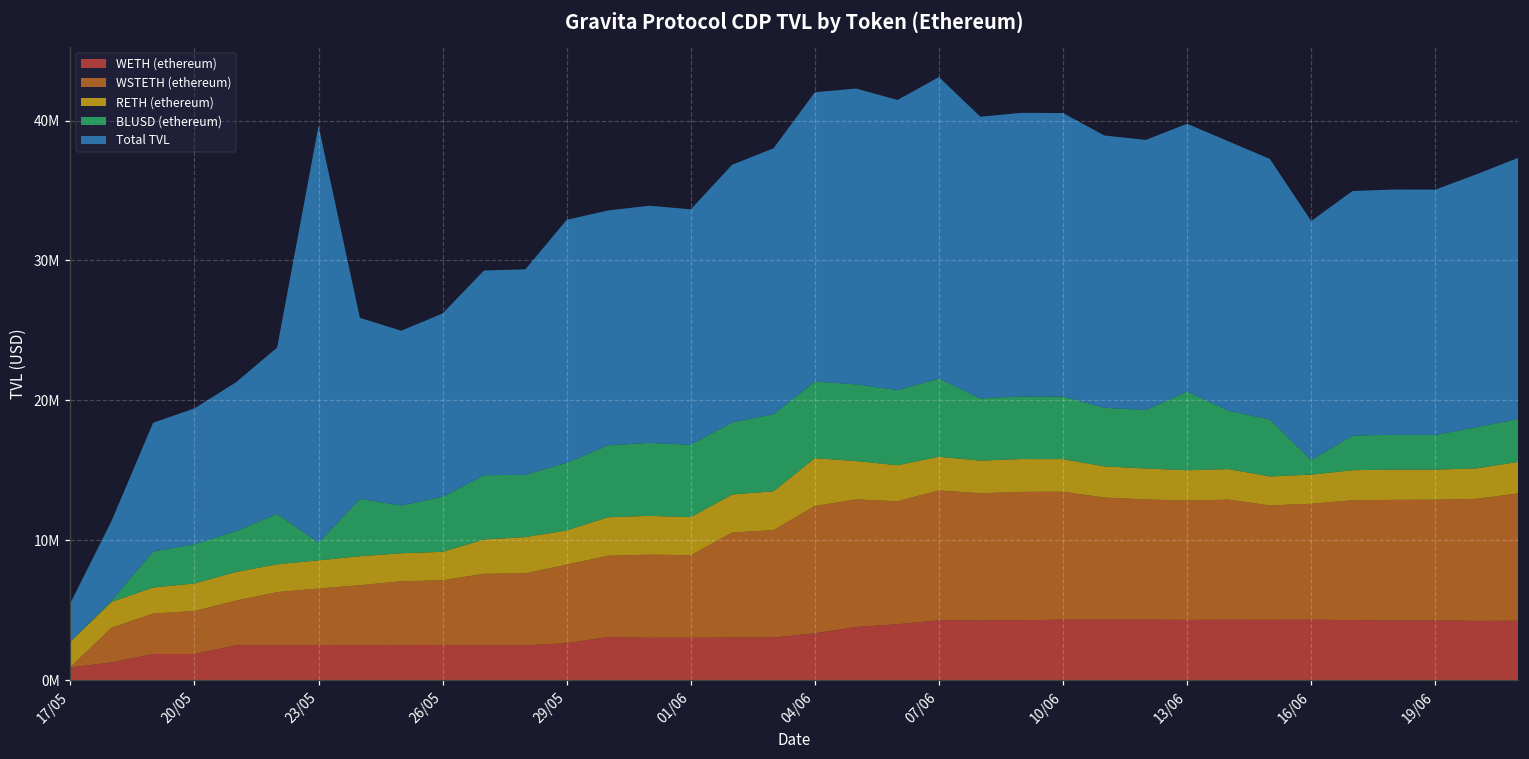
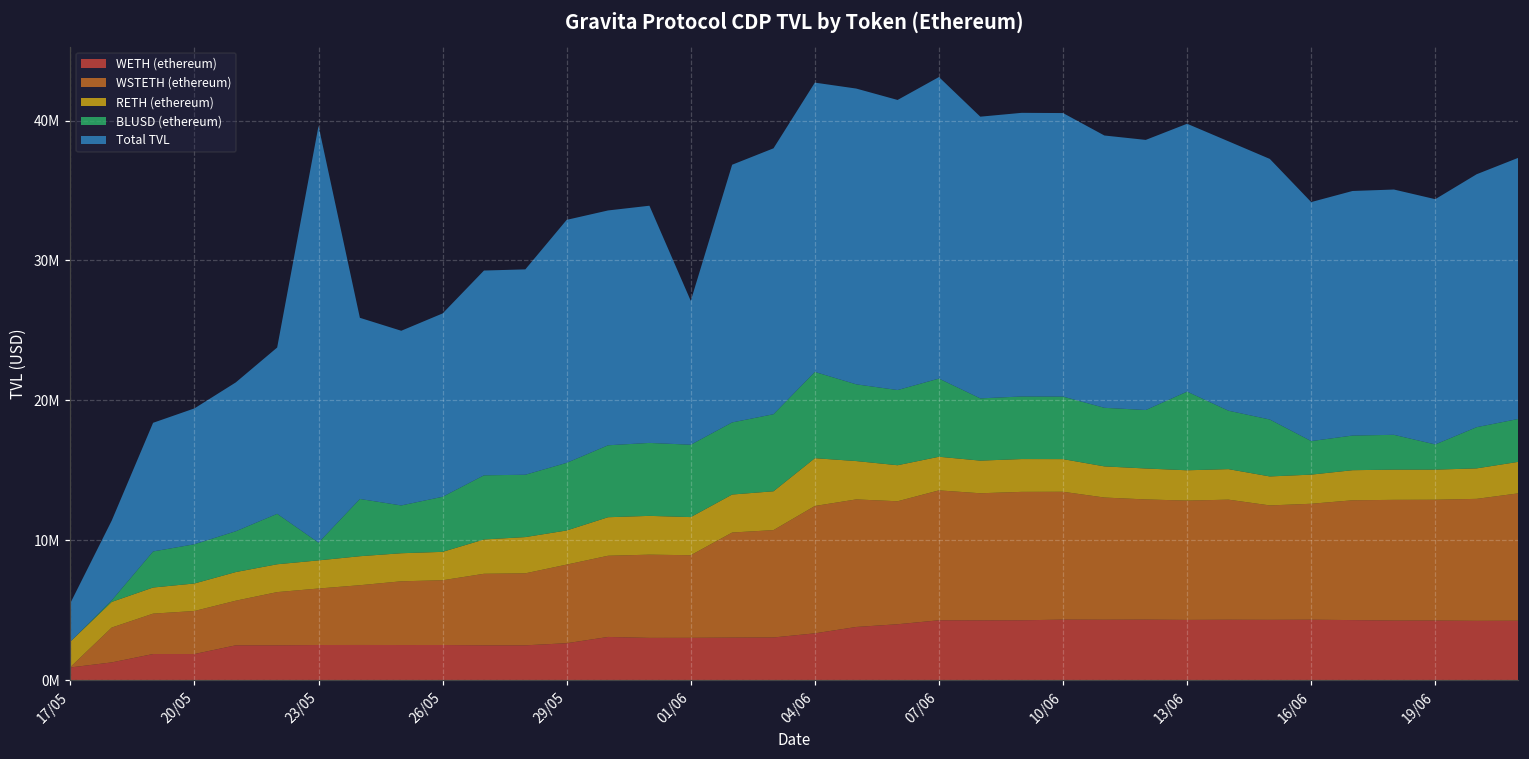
  {
    "RETH (ethereum)": {
      "20/05": 2000000,
      "23/05": 2000000,
      "26/05": 2000000,
      "29/05": 2400000,
      "01/06": 2700000,
      "04/06": 3400000,
      "07/06": 2400000,
      "10/06": 2300000,
      "13/06": 2200000,
      "16/06": 2100000,
      "19/06": 2200000
    },
    "BLUSD (ethereum)": {
      "20/05": 2800000,
      "23/05": 1300000,
      "26/05": 3900000,
      "29/05": 4800000,
      "01/06": 5200000,
-     "04/06": 5500000,
+     "04/06": 6200000,
      "07/06": 5600000,
      "10/06": 4500000,
      "13/06": 5600000,
-     "16/06": 1000000,
-     "19/06": 2500000
+     "16/06": 2400000,
+     "19/06": 1800000
    },
    "Total TVL": {
      "17/05": 2800000,
      "20/05": 9700000,
      "23/05": 29800000,
      "26/05": 13100000,
      "29/05": 17400000,
-     "01/06": 16800000,
+     "01/06": 10300000,
      "04/06": 20700000,
      "07/06": 21600000,
      "10/06": 20300000,
      "13/06": 19100000,
      "16/06": 17100000,
      "19/06": 17500000
    }
  }
